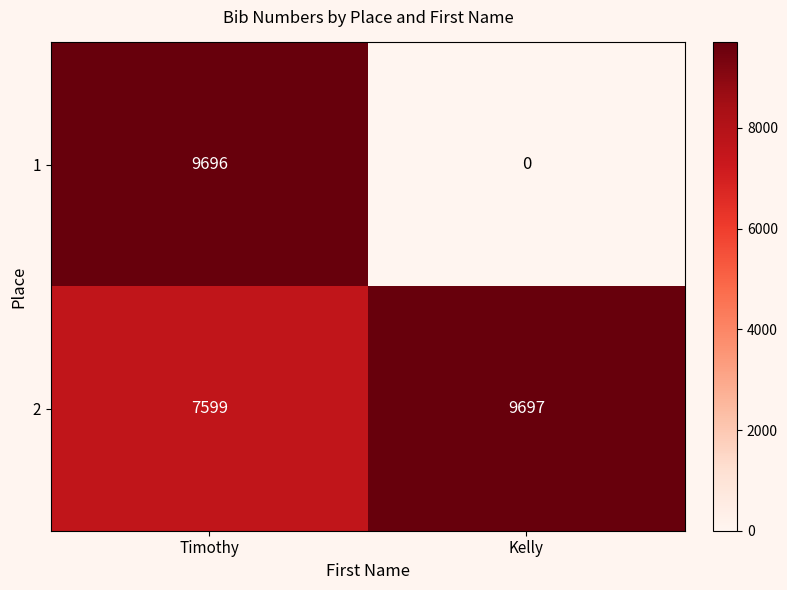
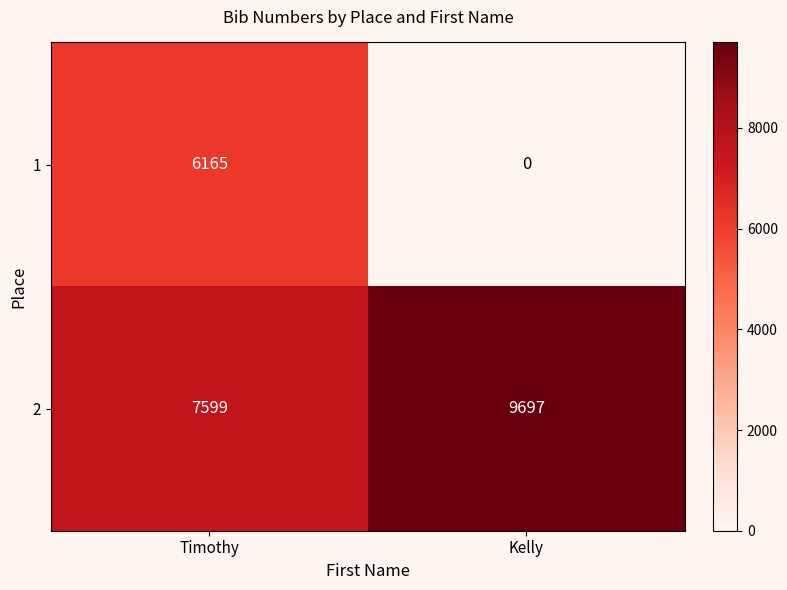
  {
    "1": {
-     "Timothy": 9696,
+     "Timothy": 6165,
      "Kelly": 0
    },
    "2": {
      "Timothy": 7599,
      "Kelly": 9697
    }
  }
